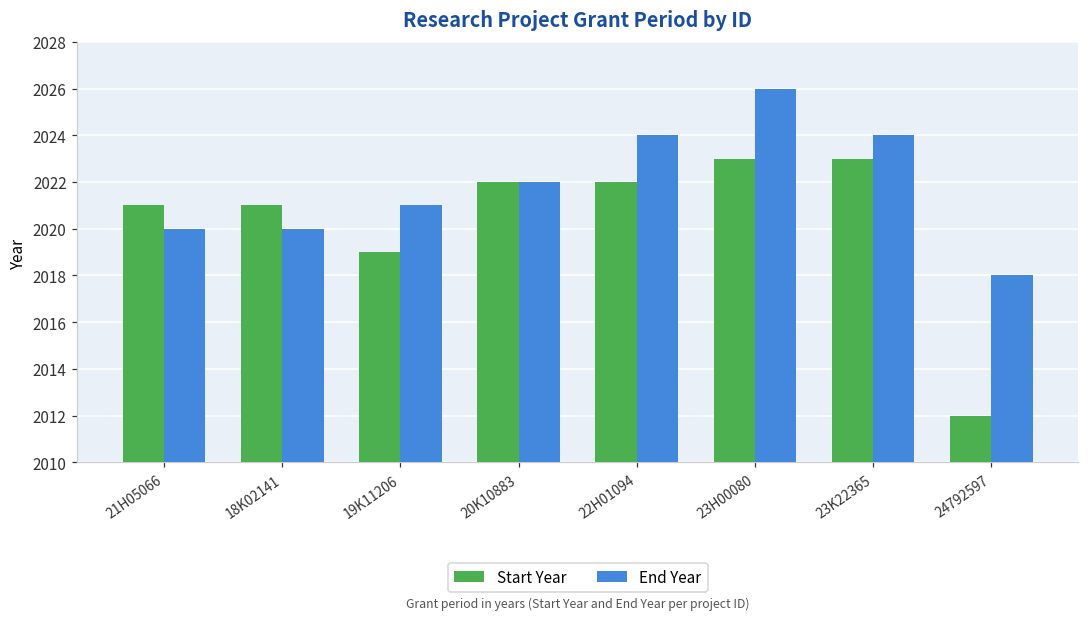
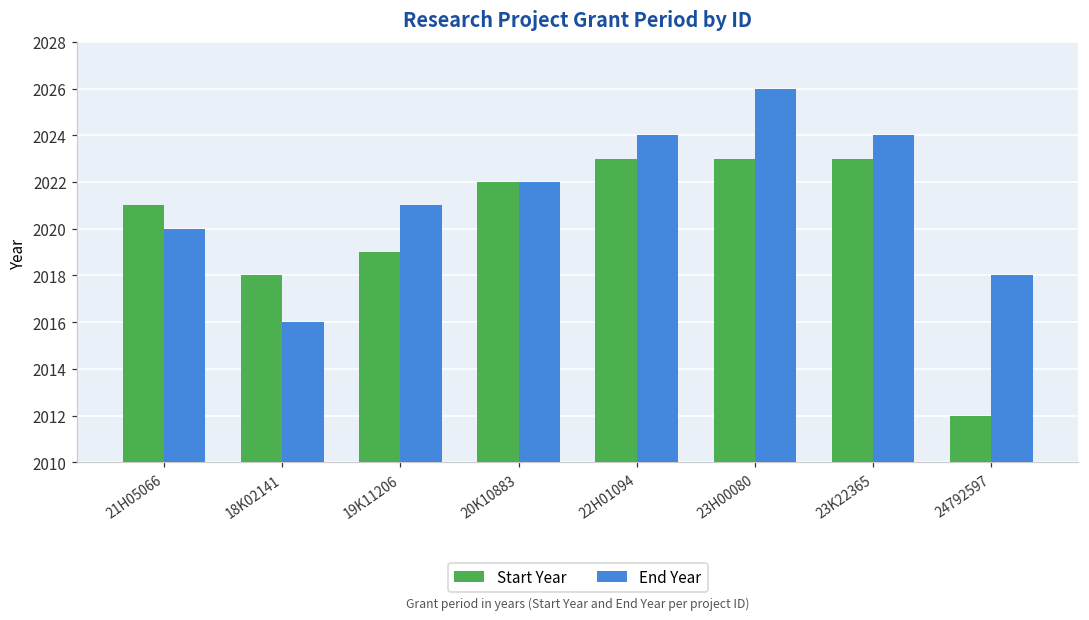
  {
    "Start Year": {
      "21H05066": 2021,
-     "18K02141": 2021,
+     "18K02141": 2018,
      "19K11206": 2019,
      "20K10883": 2022,
-     "22H01094": 2022,
+     "22H01094": 2023,
      "23H00080": 2023,
      "23K22365": 2023,
      "24792597": 2012
    },
    "End Year": {
      "21H05066": 2020,
-     "18K02141": 2020,
+     "18K02141": 2016,
      "19K11206": 2021,
      "20K10883": 2022,
      "22H01094": 2024,
      "23H00080": 2026,
      "23K22365": 2024,
      "24792597": 2018
    }
  }
